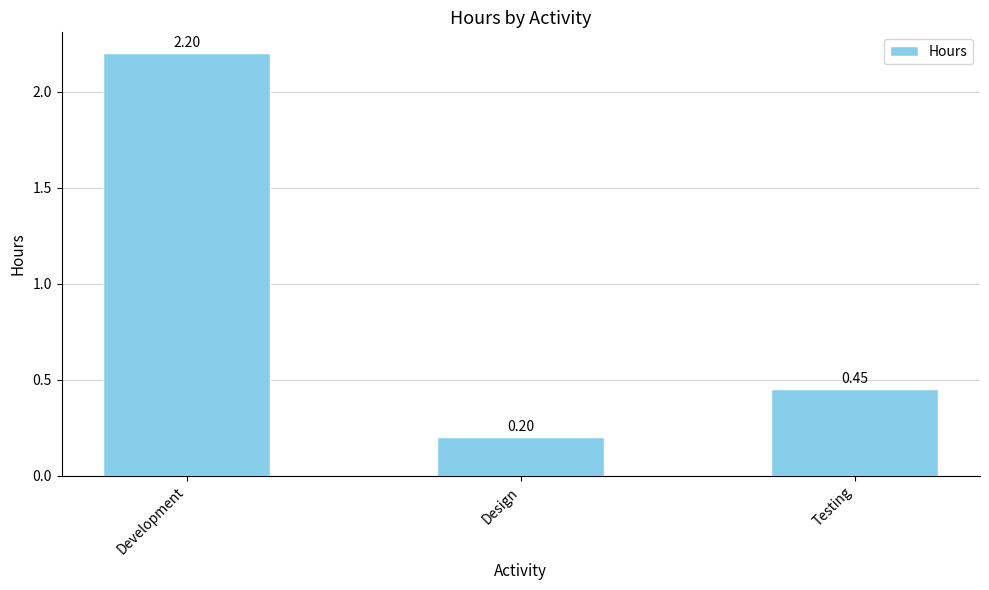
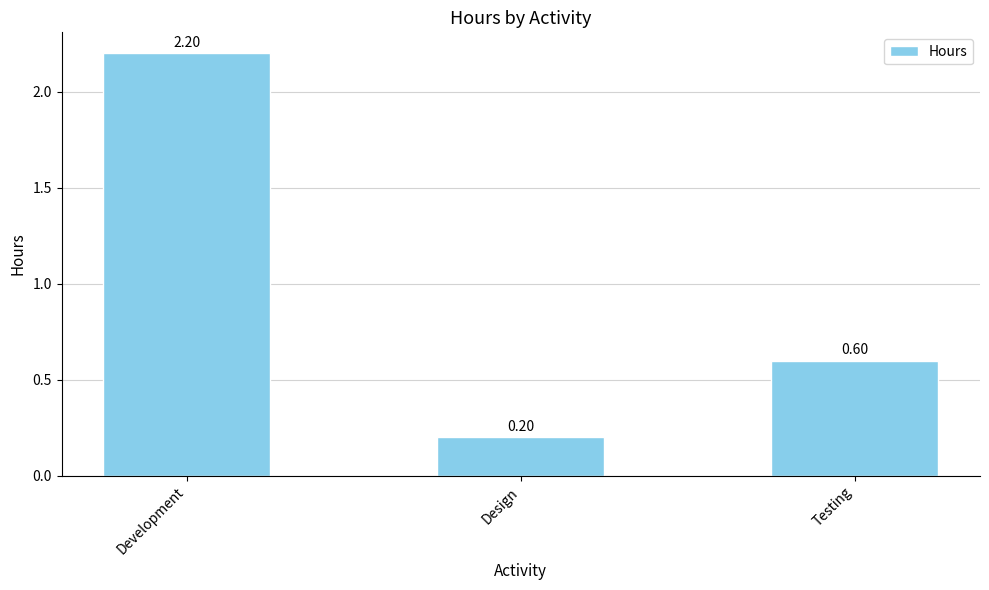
  {
    "Development": 2.20,
    "Design": 0.20,
-   "Testing": 0.45
+   "Testing": 0.60
  }
